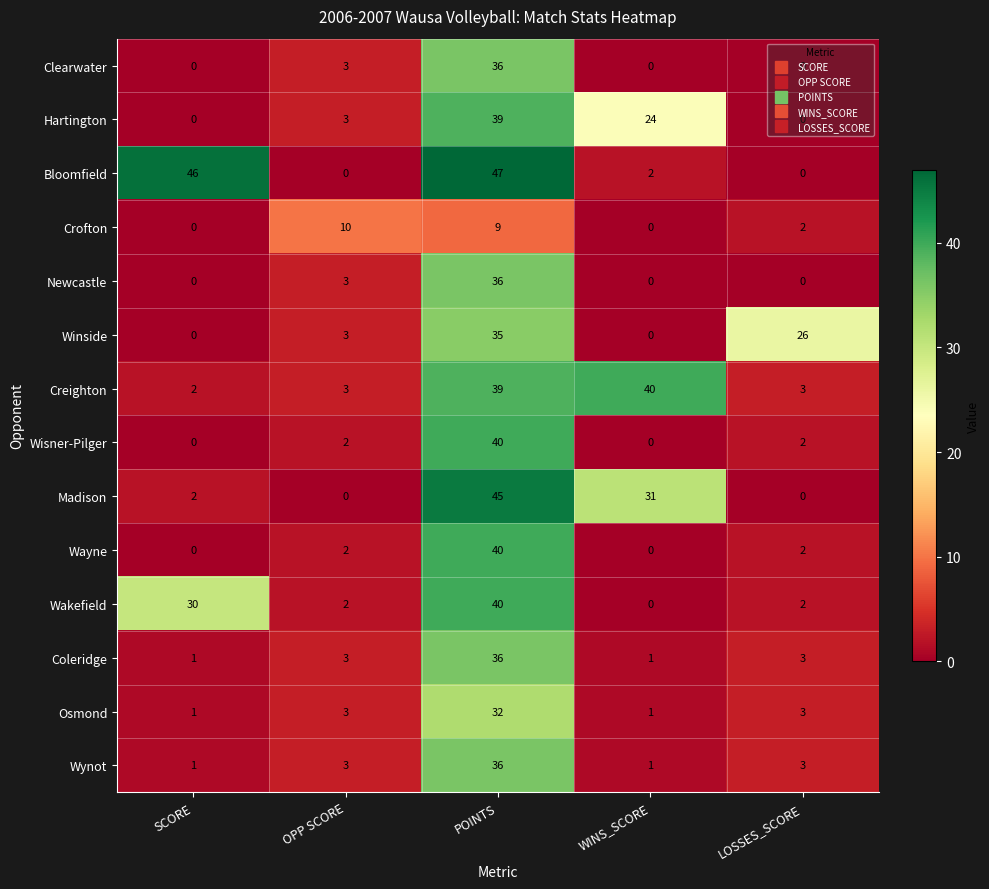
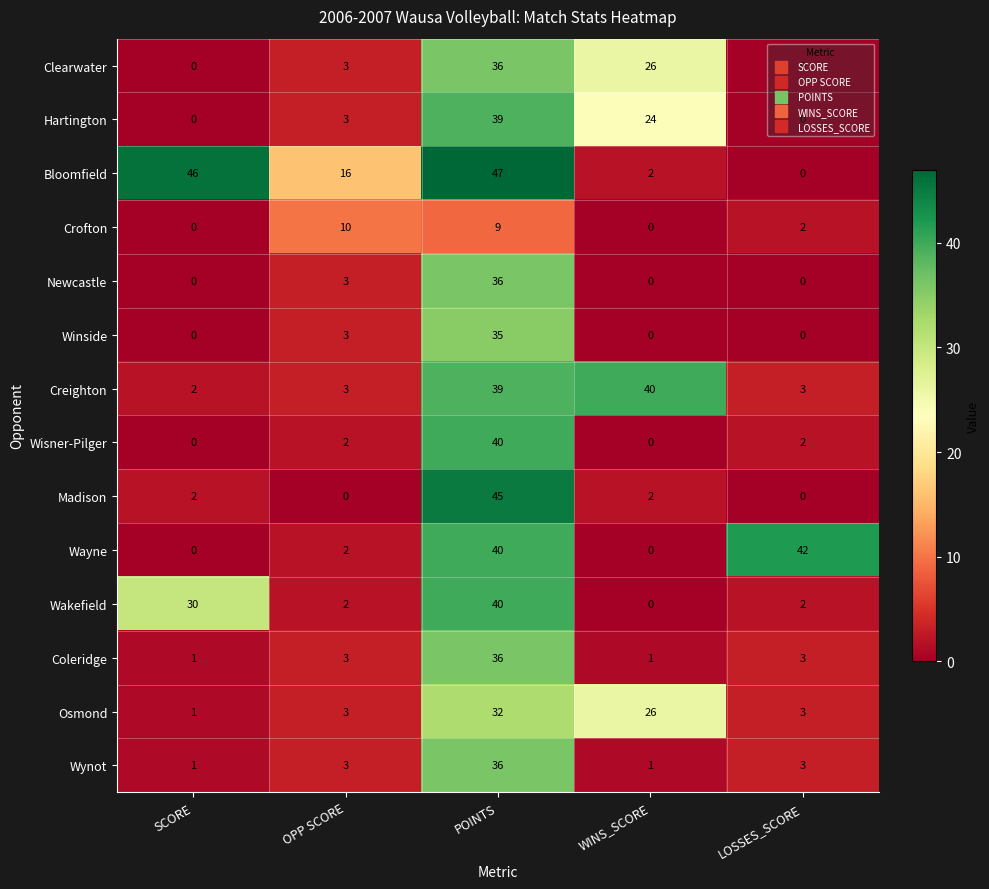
  {
    "Clearwater": {
      "SCORE": 0,
      "OPP SCORE": 3,
      "POINTS": 36,
-     "WINS_SCORE": 0
+     "WINS_SCORE": 26
    },
    "Hartington": {
      "SCORE": 0,
      "OPP SCORE": 3,
      "POINTS": 39,
      "WINS_SCORE": 24
    },
    "Bloomfield": {
      "SCORE": 46,
-     "OPP SCORE": 0,
+     "OPP SCORE": 16,
      "POINTS": 47,
      "WINS_SCORE": 2,
      "LOSSES_SCORE": 0
    },
    "Crofton": {
      "SCORE": 0,
      "OPP SCORE": 10,
      "POINTS": 9,
      "WINS_SCORE": 0,
      "LOSSES_SCORE": 2
    },
    "Newcastle": {
      "SCORE": 0,
      "OPP SCORE": 3,
      "POINTS": 36,
      "WINS_SCORE": 0,
      "LOSSES_SCORE": 0
    },
    "Winside": {
      "SCORE": 0,
      "OPP SCORE": 3,
      "POINTS": 35,
      "WINS_SCORE": 0,
-     "LOSSES_SCORE": 26
+     "LOSSES_SCORE": 0
    },
    "Creighton": {
      "SCORE": 2,
      "OPP SCORE": 3,
      "POINTS": 39,
      "WINS_SCORE": 40,
      "LOSSES_SCORE": 3
    },
    "Wisner-Pilger": {
      "SCORE": 0,
      "OPP SCORE": 2,
      "POINTS": 40,
      "WINS_SCORE": 0,
      "LOSSES_SCORE": 2
    },
    "Madison": {
      "SCORE": 2,
      "OPP SCORE": 0,
      "POINTS": 45,
-     "WINS_SCORE": 31,
+     "WINS_SCORE": 2,
      "LOSSES_SCORE": 0
    },
    "Wayne": {
      "SCORE": 0,
      "OPP SCORE": 2,
      "POINTS": 40,
      "WINS_SCORE": 0,
-     "LOSSES_SCORE": 2
+     "LOSSES_SCORE": 42
    },
    "Wakefield": {
      "SCORE": 30,
      "OPP SCORE": 2,
      "POINTS": 40,
      "WINS_SCORE": 0,
      "LOSSES_SCORE": 2
    },
    "Coleridge": {
      "SCORE": 1,
      "OPP SCORE": 3,
      "POINTS": 36,
      "WINS_SCORE": 1,
      "LOSSES_SCORE": 3
    },
    "Osmond": {
      "SCORE": 1,
      "OPP SCORE": 3,
      "POINTS": 32,
-     "WINS_SCORE": 1,
+     "WINS_SCORE": 26,
      "LOSSES_SCORE": 3
    },
    "Wynot": {
      "SCORE": 1,
      "OPP SCORE": 3,
      "POINTS": 36,
      "WINS_SCORE": 1,
      "LOSSES_SCORE": 3
    }
  }
